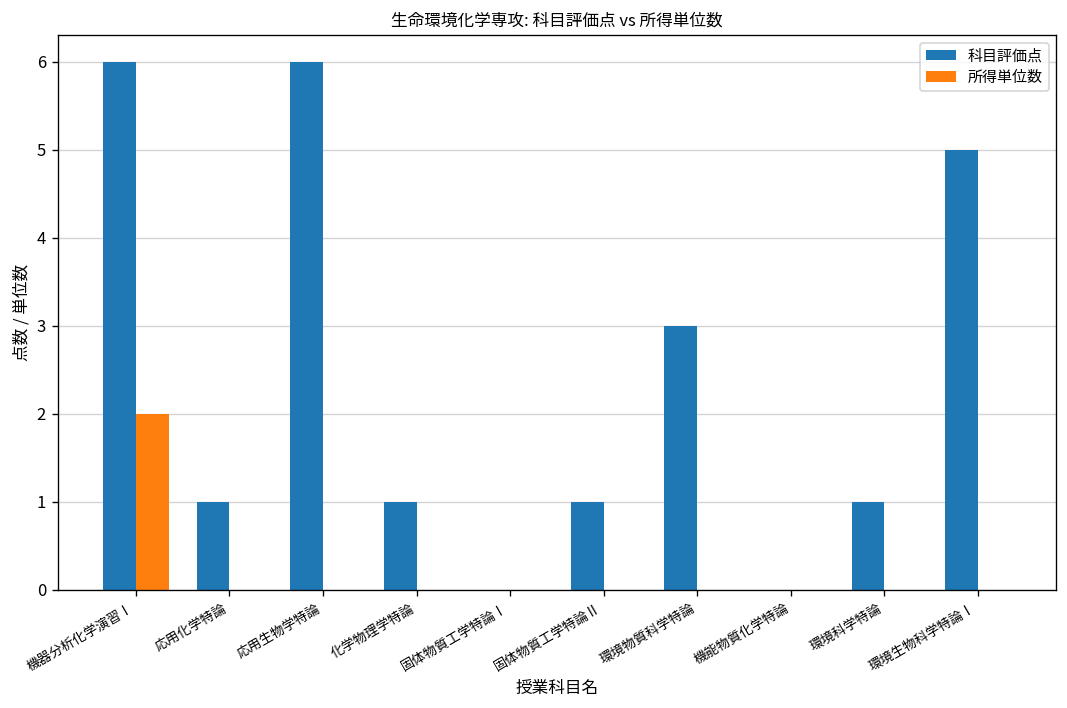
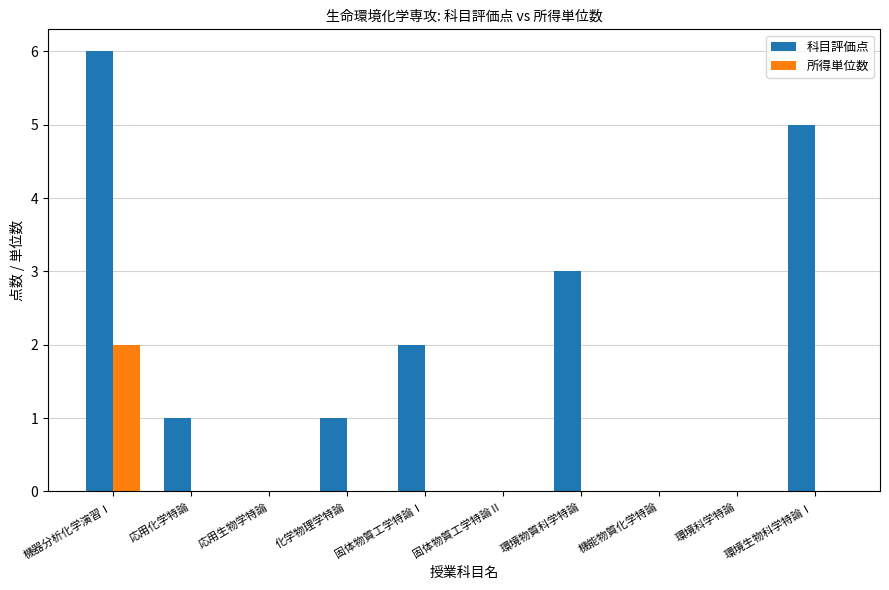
  {
    "科目評価点": {
      "機器分析化学演習Ⅰ": 6,
      "応用化学特論": 1,
-     "応用生物学特論": 6,
+     "応用生物学特論": 0,
      "化学物理学特論": 1,
-     "固体物質工学特論Ⅰ": 0,
-     "固体物質工学特論Ⅱ": 1,
+     "固体物質工学特論Ⅰ": 2,
+     "固体物質工学特論Ⅱ": 0,
      "環境物質科学特論": 3,
      "機能物質化学特論": 0,
-     "環境科学特論": 1,
+     "環境科学特論": 0,
      "環境生物科学特論Ⅰ": 5
    },
    "所得単位数": {
      "機器分析化学演習Ⅰ": 2,
      "応用化学特論": 0,
      "応用生物学特論": 0,
      "化学物理学特論": 0,
      "固体物質工学特論Ⅰ": 0,
      "固体物質工学特論Ⅱ": 0,
      "環境物質科学特論": 0,
      "機能物質化学特論": 0,
      "環境科学特論": 0,
      "環境生物科学特論Ⅰ": 0
    }
  }
